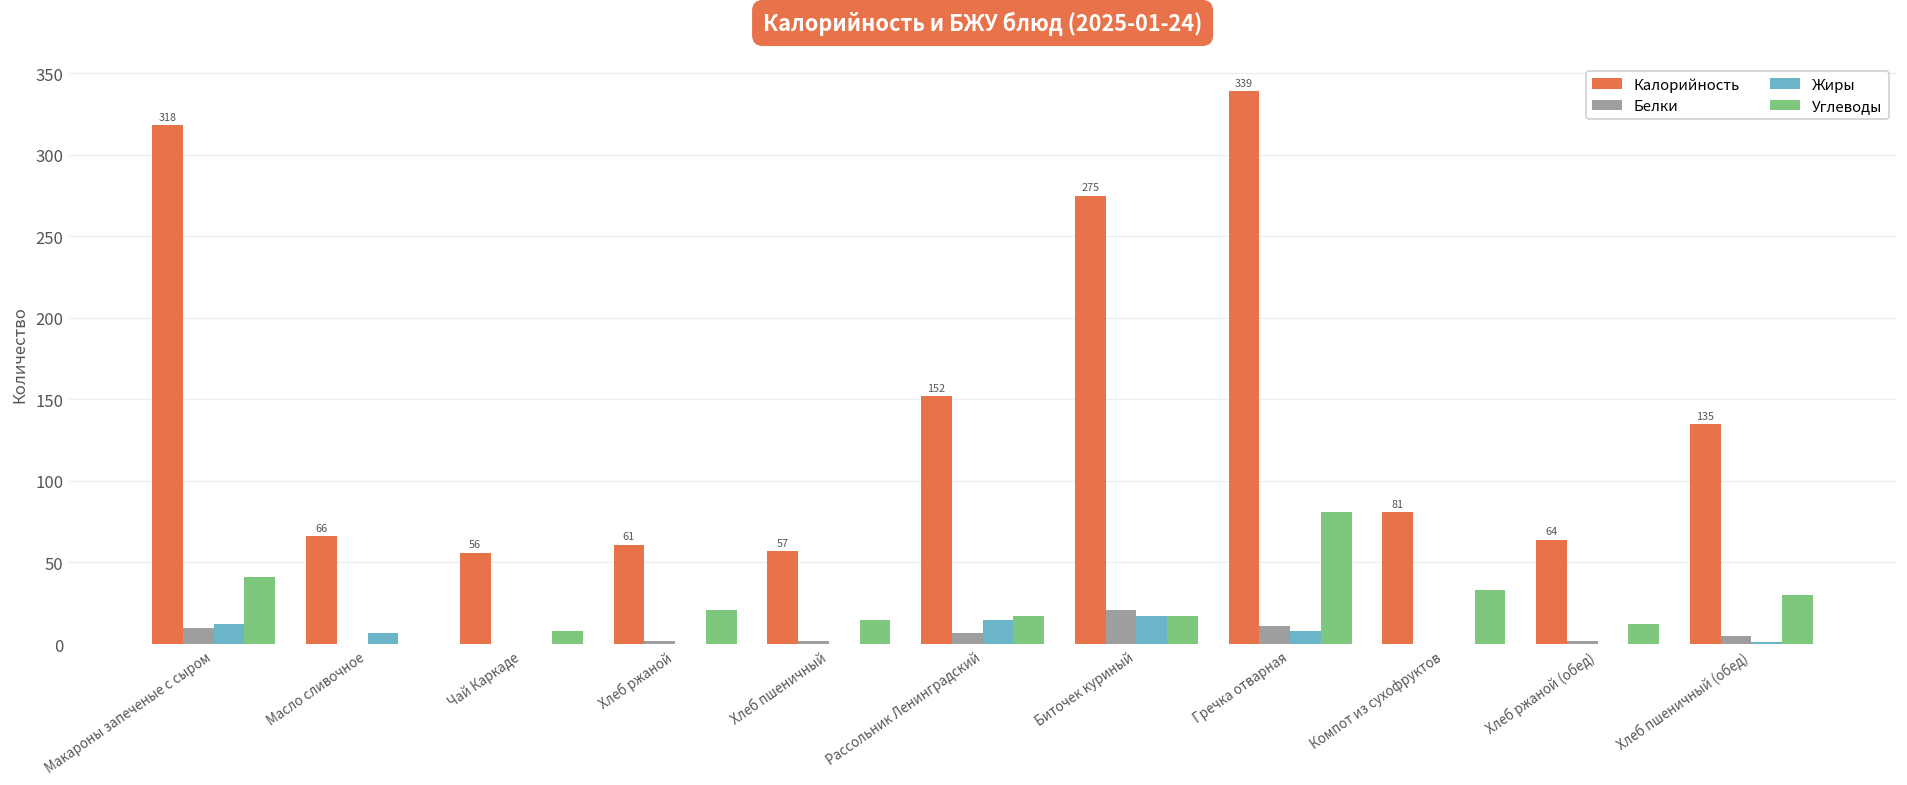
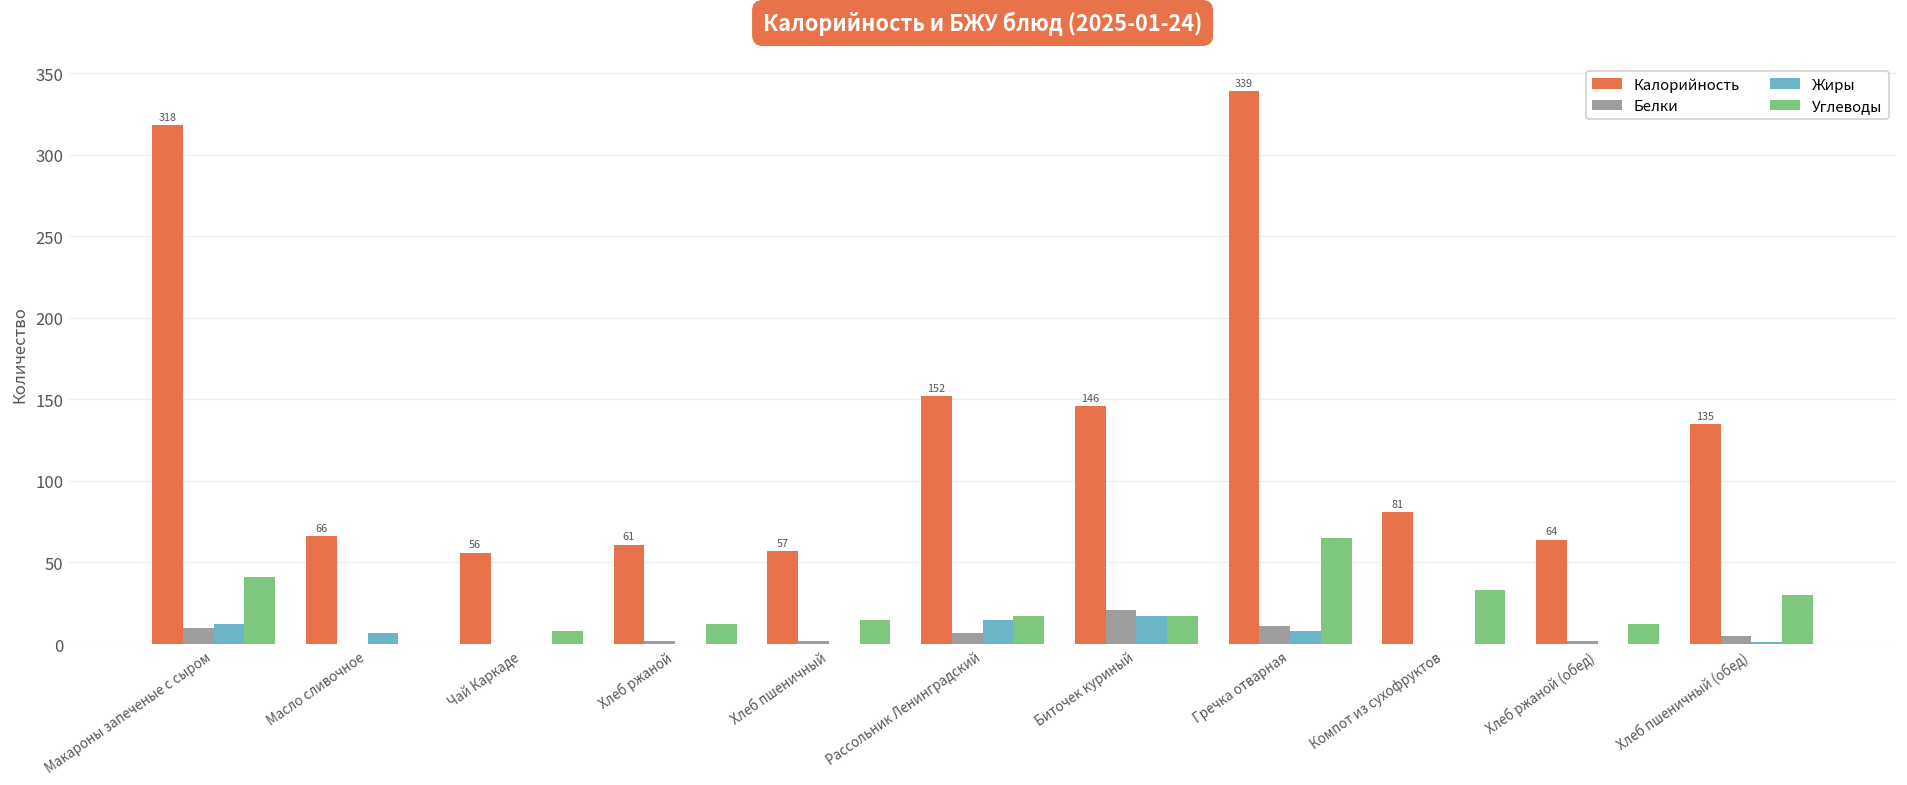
  {
    "Калорийность": {
      "Макароны запеченые с сыром": 318,
      "Масло сливочное": 66,
      "Чай Каркаде": 56,
      "Хлеб ржаной": 61,
      "Хлеб пшеничный": 57,
      "Рассольник Ленинградский": 152,
-     "Биточек куриный": 275,
+     "Биточек куриный": 146,
      "Гречка отварная": 339,
      "Компот из сухофруктов": 81,
      "Хлеб ржаной (обед)": 64,
      "Хлеб пшеничный (обед)": 135
    },
    "Белки": {
      "Макароны запеченые с сыром": 10,
      "Масло сливочное": 0,
      "Чай Каркаде": 0,
      "Хлеб ржаной": 2,
      "Хлеб пшеничный": 2,
      "Рассольник Ленинградский": 7,
      "Биточек куриный": 21,
      "Гречка отварная": 11,
      "Компот из сухофруктов": 0,
      "Хлеб ржаной (обед)": 2,
      "Хлеб пшеничный (обед)": 5
    },
    "Жиры": {
      "Макароны запеченые с сыром": 12,
      "Масло сливочное": 7,
      "Чай Каркаде": 0,
      "Хлеб ржаной": 0,
      "Хлеб пшеничный": 0,
      "Рассольник Ленинградский": 15,
      "Биточек куриный": 17,
      "Гречка отварная": 8,
      "Компот из сухофруктов": 0,
      "Хлеб ржаной (обед)": 0
    },
    "Углеводы": {
      "Макароны запеченые с сыром": 41,
      "Масло сливочное": 0,
      "Чай Каркаде": 8,
-     "Хлеб ржаной": 21,
+     "Хлеб ржаной": 12,
      "Хлеб пшеничный": 15,
      "Рассольник Ленинградский": 17,
      "Биточек куриный": 17,
-     "Гречка отварная": 81,
+     "Гречка отварная": 65,
      "Компот из сухофруктов": 33,
      "Хлеб ржаной (обед)": 12,
      "Хлеб пшеничный (обед)": 30
    }
  }
